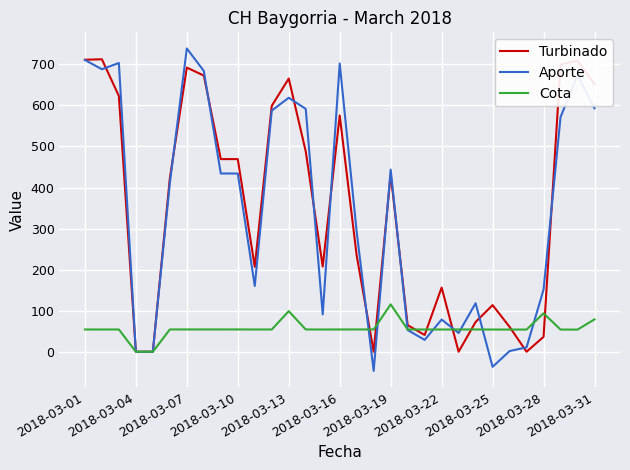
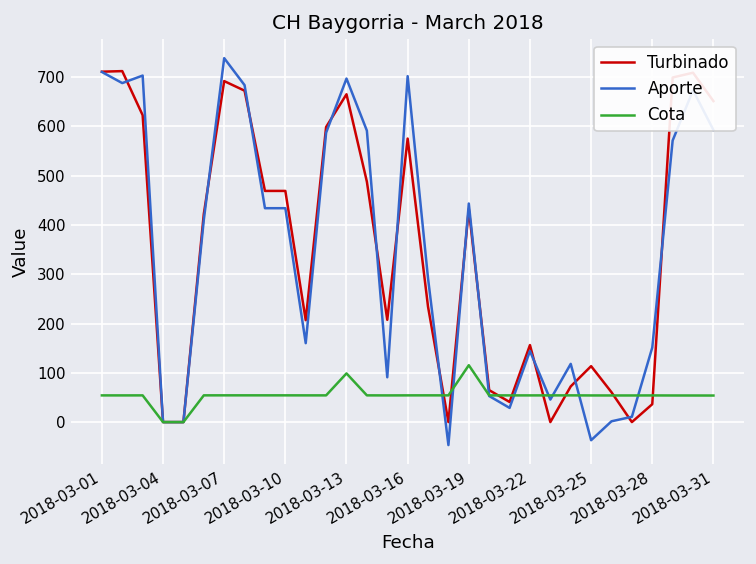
  {
    "Turbinado": {
      "2018-03-07": 690,
      "2018-03-10": 470,
      "2018-03-13": 670,
      "2018-03-16": 580,
      "2018-03-19": 430,
      "2018-03-22": 160,
      "2018-03-25": 110,
      "2018-03-28": 40
    },
    "Aporte": {
      "2018-03-07": 740,
      "2018-03-10": 430,
-     "2018-03-13": 620,
+     "2018-03-13": 700,
      "2018-03-16": 700,
      "2018-03-19": 440,
-     "2018-03-22": 80,
+     "2018-03-22": 140,
      "2018-03-25": -40,
      "2018-03-28": 150,
      "2018-03-31": 590
    },
    "Cota": {
      "2018-03-01": 50,
      "2018-03-07": 50,
      "2018-03-10": 50,
      "2018-03-13": 100,
      "2018-03-16": 50,
      "2018-03-19": 120,
      "2018-03-22": 50,
      "2018-03-25": 50,
-     "2018-03-28": 90,
-     "2018-03-31": 80
+     "2018-03-28": 50,
+     "2018-03-31": 50
    }
  }
